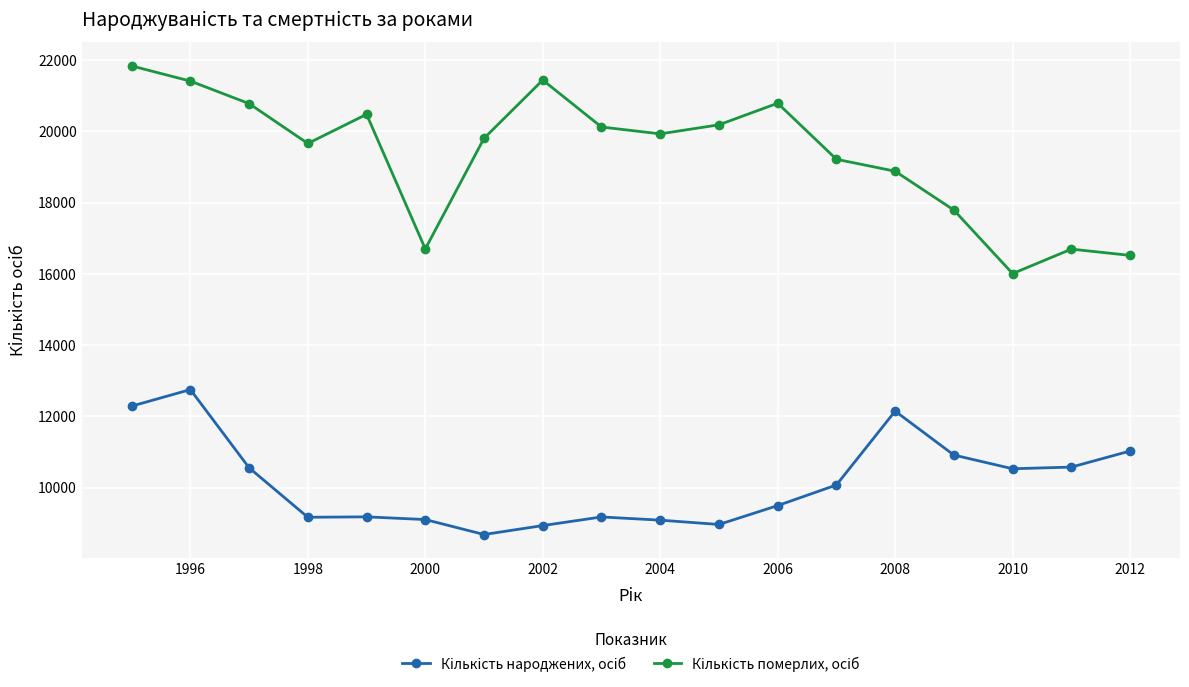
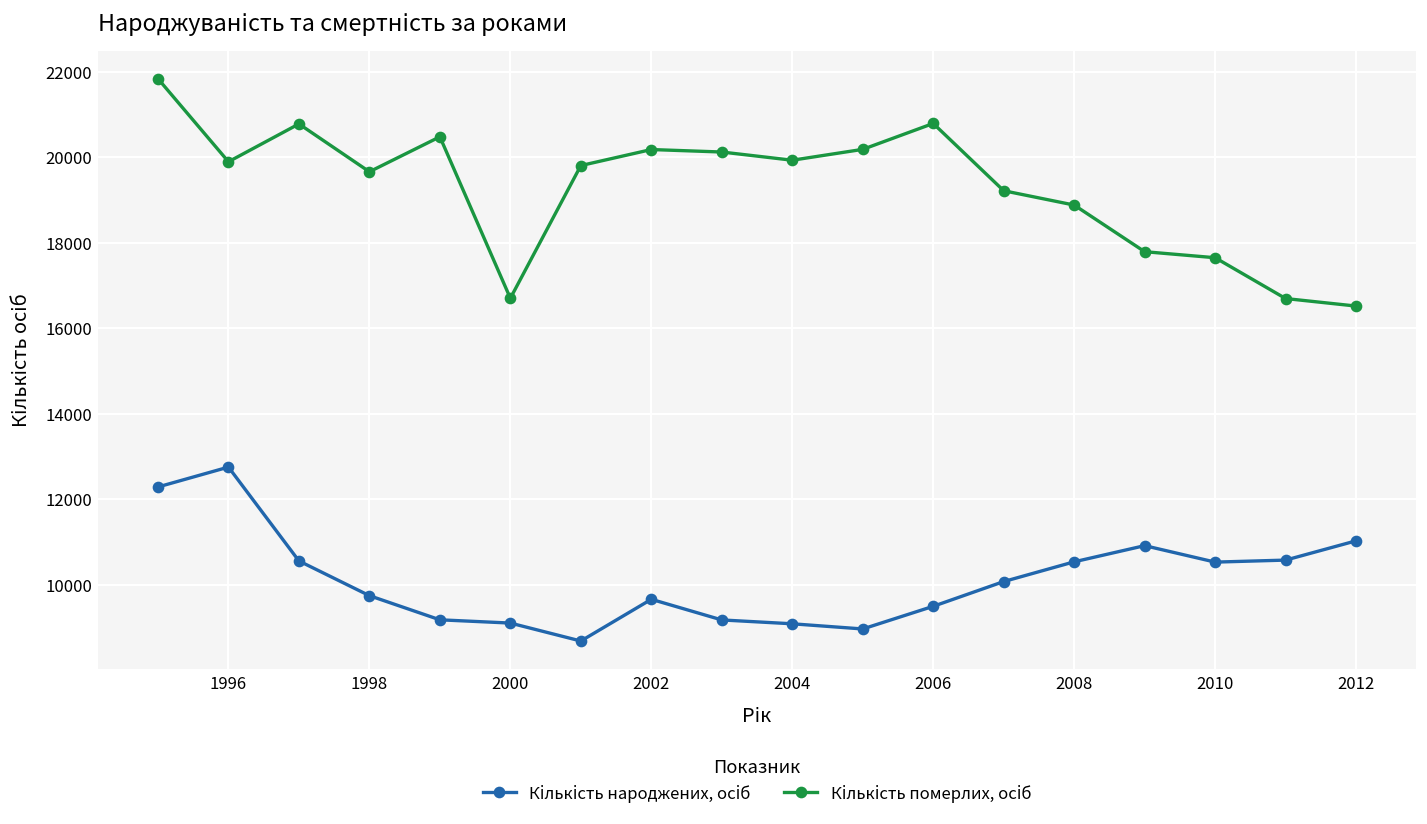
  {
    "Кількість народжених, осіб": {
      "1996": 12800,
-     "1998": 9200,
+     "1998": 9700,
      "2000": 9100,
-     "2002": 8900,
+     "2002": 9700,
      "2004": 9100,
      "2006": 9500,
-     "2008": 12100,
+     "2008": 10500,
      "2010": 10500,
      "2012": 11000
    },
    "Кількість померлих, осіб": {
-     "1996": 21400,
+     "1996": 19900,
      "1998": 19700,
      "2000": 16700,
-     "2002": 21400,
+     "2002": 20200,
      "2004": 19900,
      "2006": 20800,
      "2008": 18900,
-     "2010": 16000,
+     "2010": 17700,
      "2012": 16500
    }
  }
